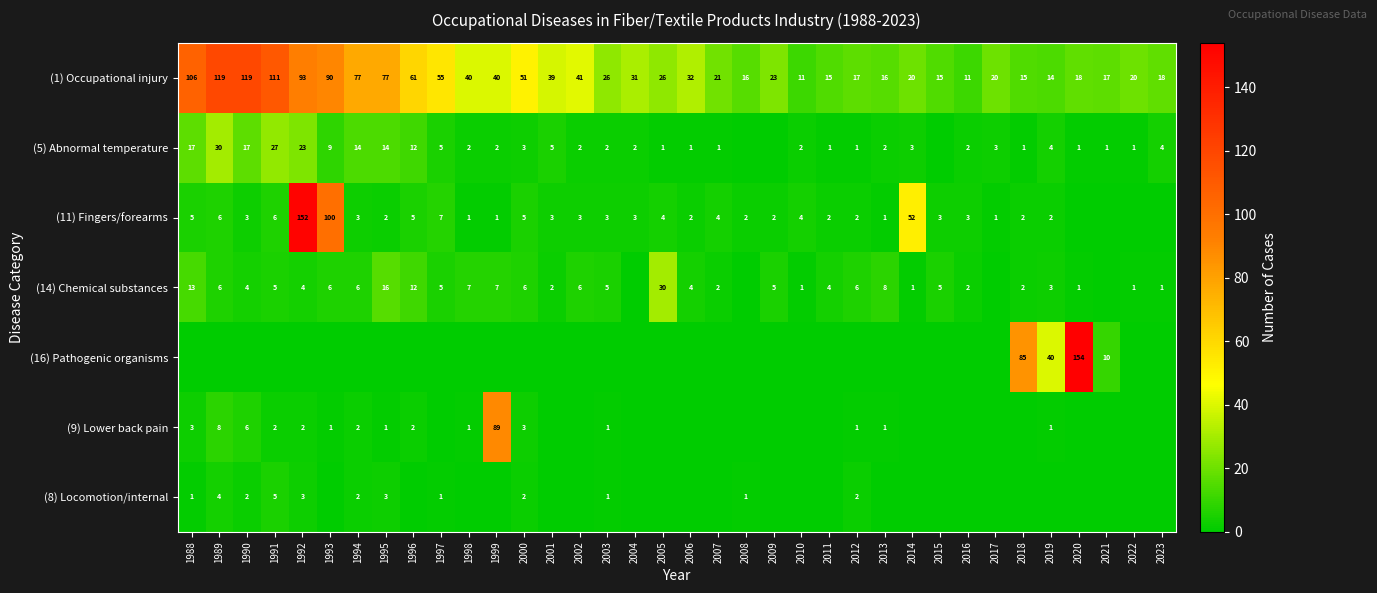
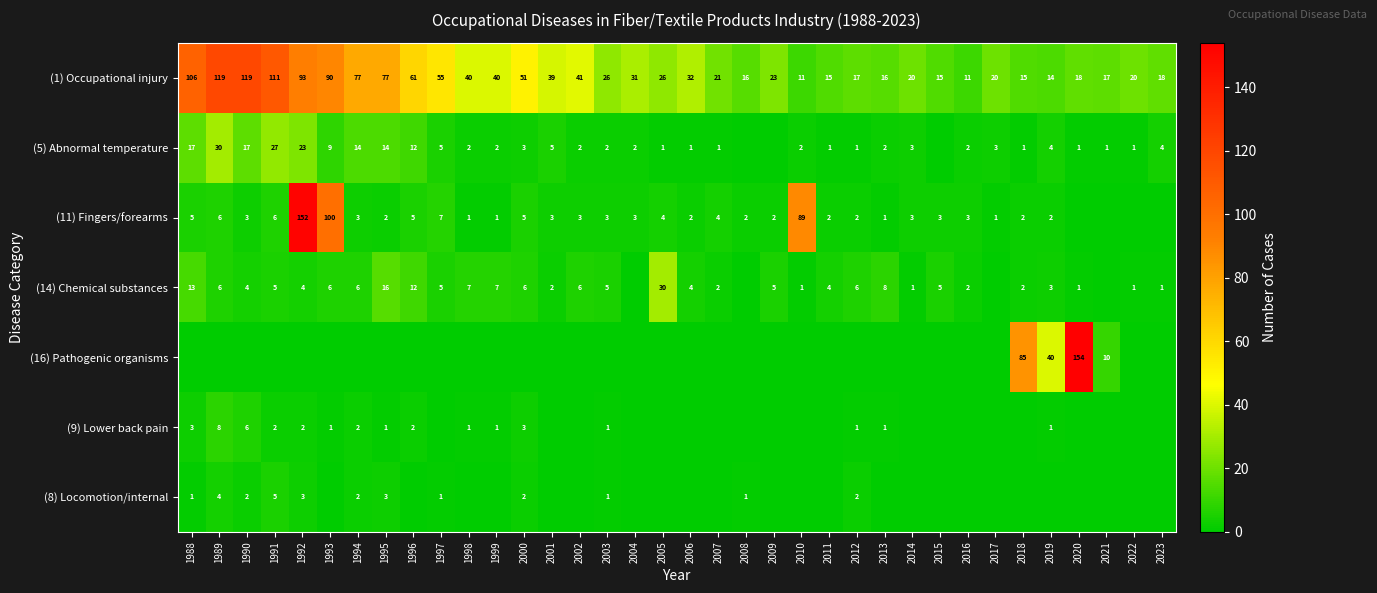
  {
    "(1) Occupational injury": {
      "1988": 106,
      "1989": 119,
      "1990": 119,
      "1991": 111,
      "1992": 93,
      "1993": 90,
      "1994": 77,
      "1995": 77,
      "1996": 61,
      "1997": 55,
      "1998": 40,
      "1999": 40,
      "2000": 51,
      "2001": 39,
      "2002": 41,
      "2003": 26,
      "2004": 31,
      "2005": 26,
      "2006": 32,
      "2007": 21,
      "2008": 16,
      "2009": 23,
      "2010": 11,
      "2011": 15,
      "2012": 17,
      "2013": 16,
      "2014": 20,
      "2015": 15,
      "2016": 11,
      "2017": 20,
      "2018": 15,
      "2019": 14,
      "2020": 18,
      "2021": 17,
      "2022": 20,
      "2023": 18
    },
    "(5) Abnormal temperature": {
      "1988": 17,
      "1989": 30,
      "1990": 17,
      "1991": 27,
      "1992": 23,
      "1993": 9,
      "1994": 14,
      "1995": 14,
      "1996": 12,
      "1997": 5,
      "1998": 2,
      "1999": 2,
      "2000": 3,
      "2001": 5,
      "2002": 2,
      "2003": 2,
      "2004": 2,
      "2005": 1,
      "2006": 1,
      "2007": 1,
      "2010": 2,
      "2011": 1,
      "2012": 1,
      "2013": 2,
      "2014": 3,
      "2016": 2,
      "2017": 3,
      "2018": 1,
      "2019": 4,
      "2020": 1,
      "2021": 1,
      "2022": 1,
      "2023": 4
    },
    "(11) Fingers/forearms": {
      "1988": 5,
      "1989": 6,
      "1990": 3,
      "1991": 6,
      "1992": 152,
      "1993": 100,
      "1994": 3,
      "1995": 2,
      "1996": 5,
      "1997": 7,
      "1998": 1,
      "1999": 1,
      "2000": 5,
      "2001": 3,
      "2002": 3,
      "2003": 3,
      "2004": 3,
      "2005": 4,
      "2006": 2,
      "2007": 4,
      "2008": 2,
      "2009": 2,
-     "2010": 4,
+     "2010": 89,
      "2011": 2,
      "2012": 2,
      "2013": 1,
-     "2014": 52,
+     "2014": 3,
      "2015": 3,
      "2016": 3,
      "2017": 1,
      "2018": 2,
      "2019": 2
    },
    "(14) Chemical substances": {
      "1988": 13,
      "1989": 6,
      "1990": 4,
      "1991": 5,
      "1992": 4,
      "1993": 6,
      "1994": 6,
      "1995": 16,
      "1996": 12,
      "1997": 5,
      "1998": 7,
      "1999": 7,
      "2000": 6,
      "2001": 2,
      "2002": 6,
      "2003": 5,
      "2005": 30,
      "2006": 4,
      "2007": 2,
      "2009": 5,
      "2010": 1,
      "2011": 4,
      "2012": 6,
      "2013": 8,
      "2014": 1,
      "2015": 5,
      "2016": 2,
      "2018": 2,
      "2019": 3,
      "2020": 1,
      "2022": 1,
      "2023": 1
    },
    "(16) Pathogenic organisms": {
      "2018": 85,
      "2019": 40,
      "2020": 154,
      "2021": 10
    },
    "(9) Lower back pain": {
      "1988": 3,
      "1989": 8,
      "1990": 6,
      "1991": 2,
      "1992": 2,
      "1993": 1,
      "1994": 2,
      "1995": 1,
      "1996": 2,
      "1998": 1,
-     "1999": 89,
+     "1999": 1,
      "2000": 3,
      "2003": 1,
      "2012": 1,
      "2013": 1,
      "2019": 1
    },
    "(8) Locomotion/internal": {
      "1988": 1,
      "1989": 4,
      "1990": 2,
      "1991": 5,
      "1992": 3,
      "1994": 2,
      "1995": 3,
      "1997": 1,
      "2000": 2,
      "2003": 1,
      "2008": 1,
      "2012": 2
    }
  }
